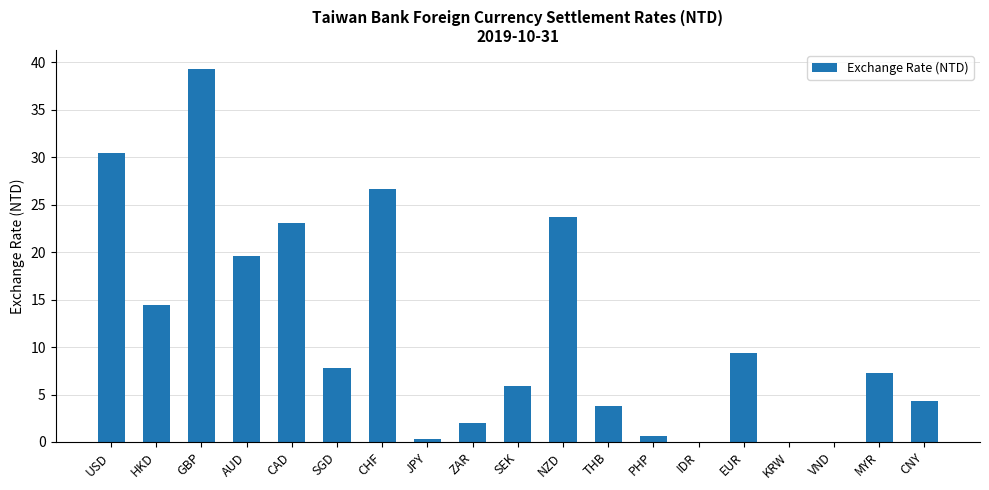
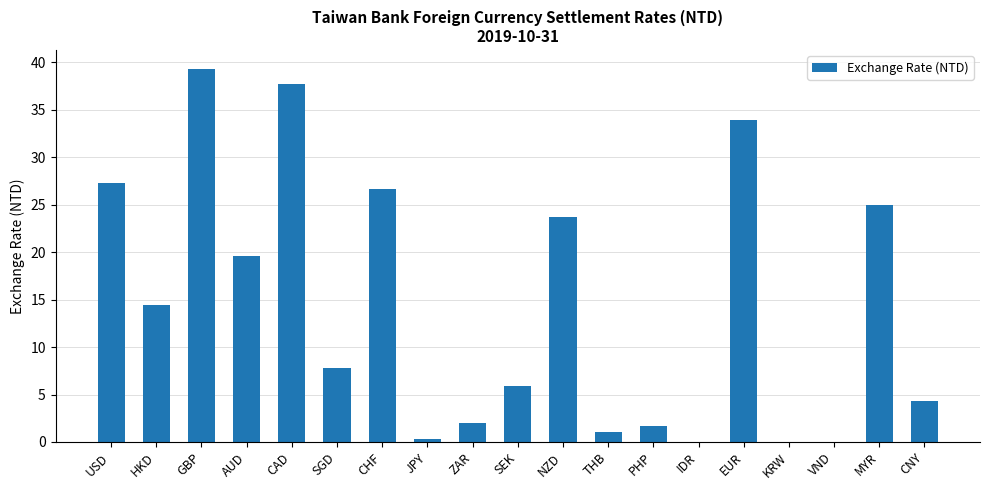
  {
-   "USD": 30,
+   "USD": 27,
    "HKD": 14,
    "GBP": 39,
    "AUD": 20,
-   "CAD": 23,
+   "CAD": 38,
    "SGD": 8,
    "CHF": 27,
    "JPY": 0,
    "ZAR": 2,
    "SEK": 6,
    "NZD": 24,
-   "THB": 4,
-   "PHP": 1,
-   "EUR": 9,
-   "MYR": 7,
+   "THB": 1,
+   "PHP": 2,
+   "EUR": 34,
+   "MYR": 25,
    "CNY": 4
  }
